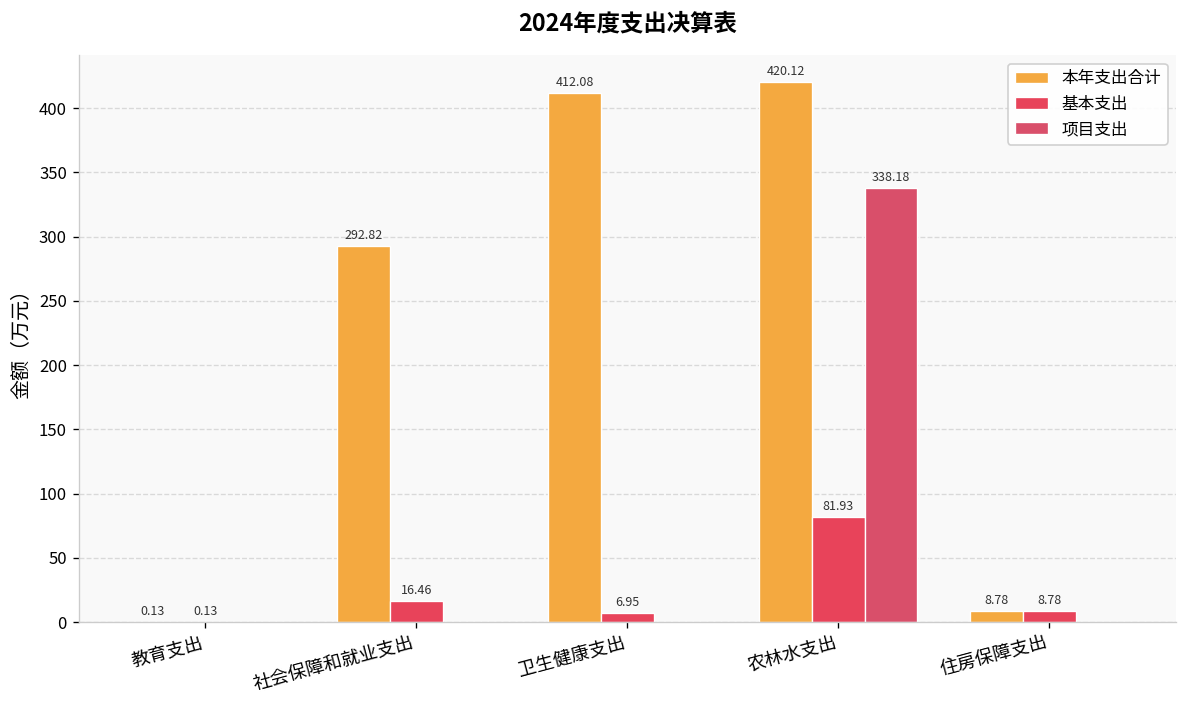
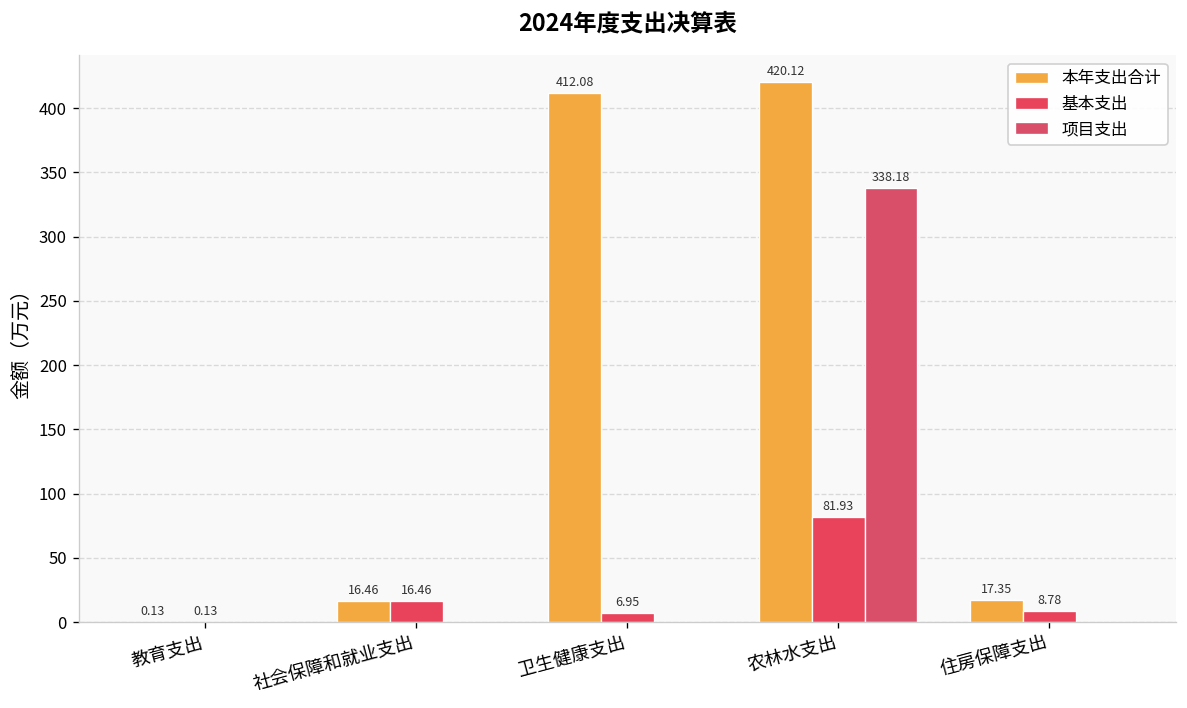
  {
    "本年支出合计": {
      "教育支出": 0.13,
-     "社会保障和就业支出": 292.82,
+     "社会保障和就业支出": 16.46,
      "卫生健康支出": 412.08,
      "农林水支出": 420.12,
-     "住房保障支出": 8.78
+     "住房保障支出": 17.35
    }
  }
